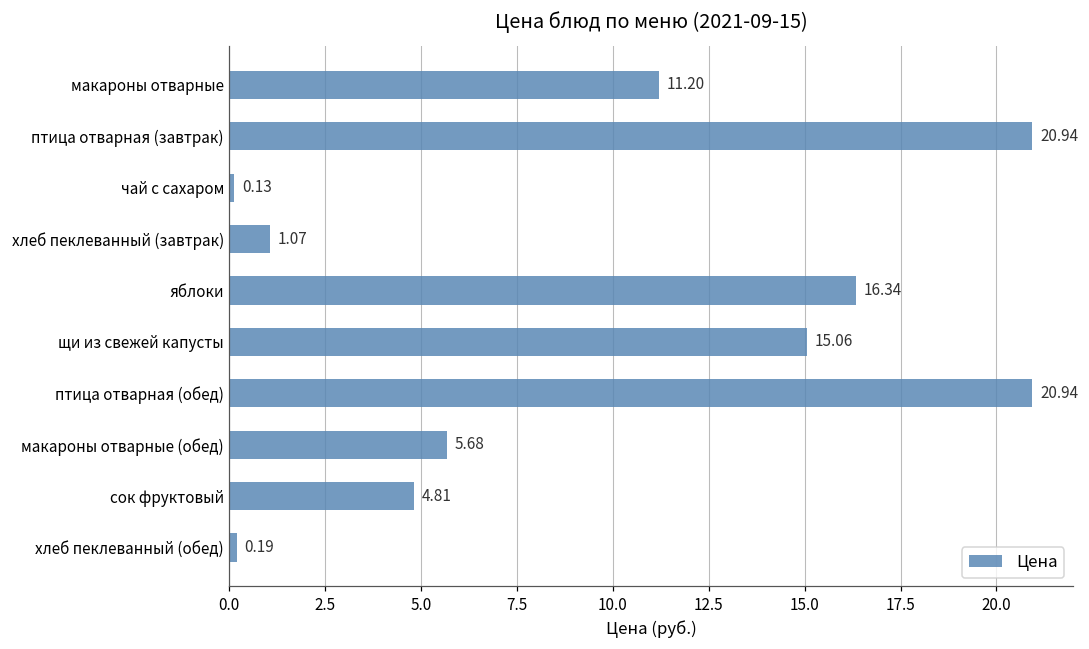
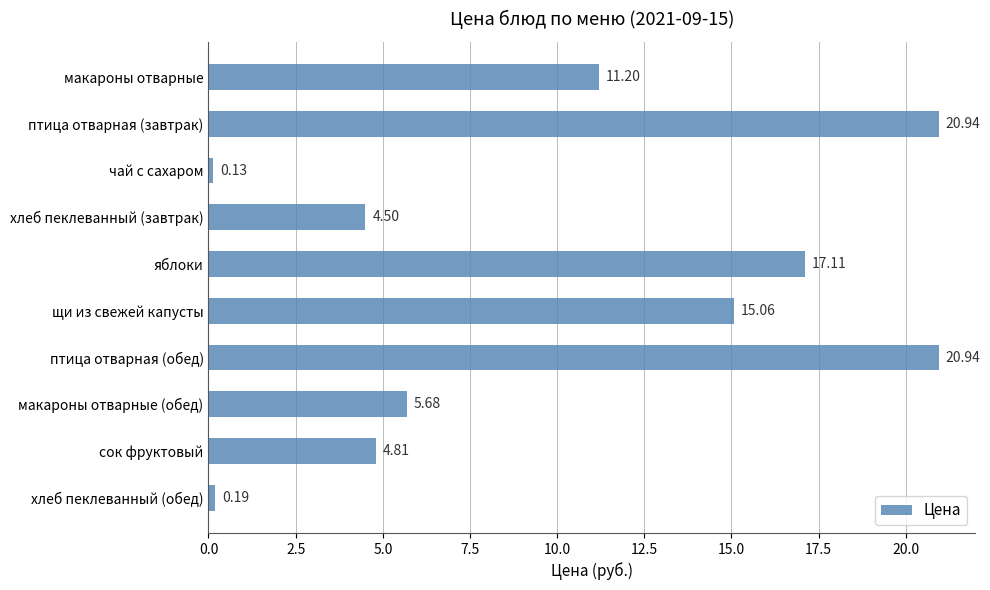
  {
    "макароны отварные": 11.20,
    "птица отварная (завтрак)": 20.94,
    "чай с сахаром": 0.13,
-   "хлеб пеклеванный (завтрак)": 1.07,
-   "яблоки": 16.34,
+   "хлеб пеклеванный (завтрак)": 4.50,
+   "яблоки": 17.11,
    "щи из свежей капусты": 15.06,
    "птица отварная (обед)": 20.94,
    "макароны отварные (обед)": 5.68,
    "сок фруктовый": 4.81,
    "хлеб пеклеванный (обед)": 0.19
  }
